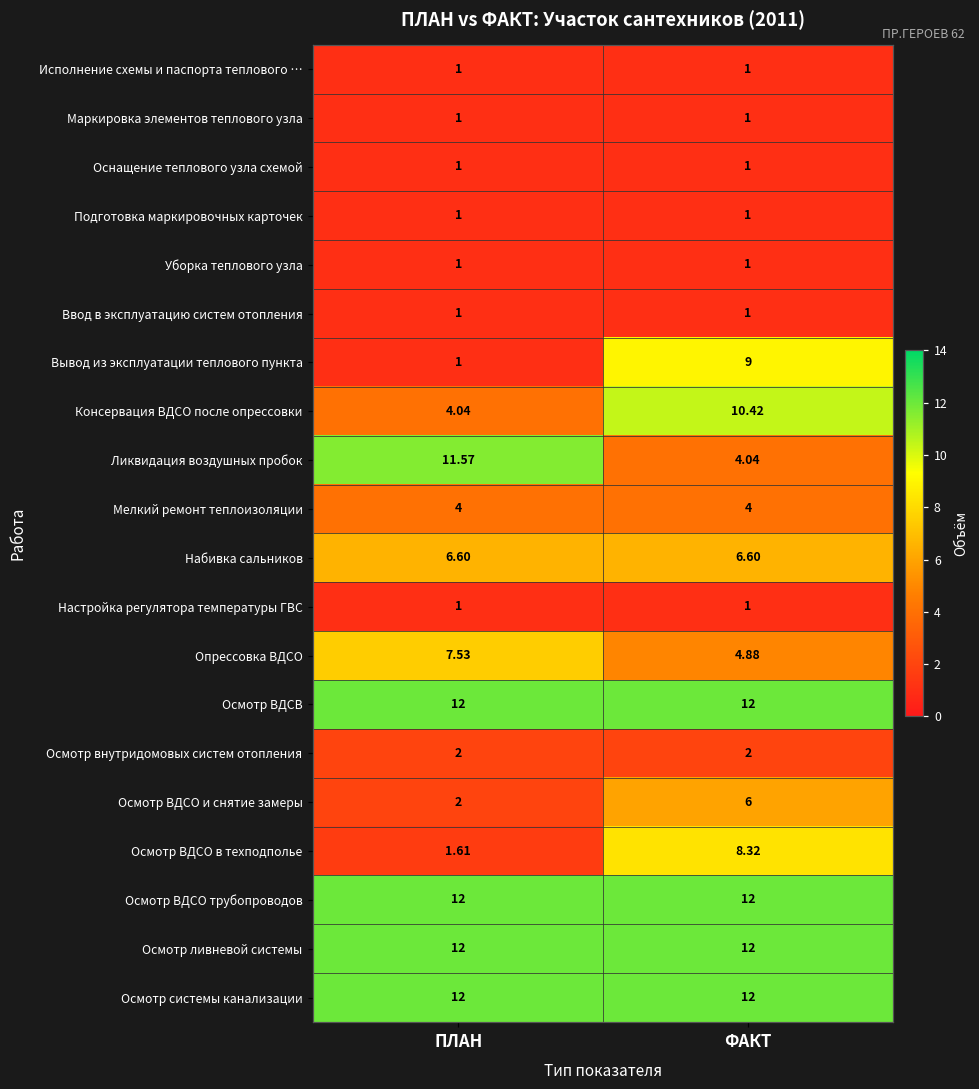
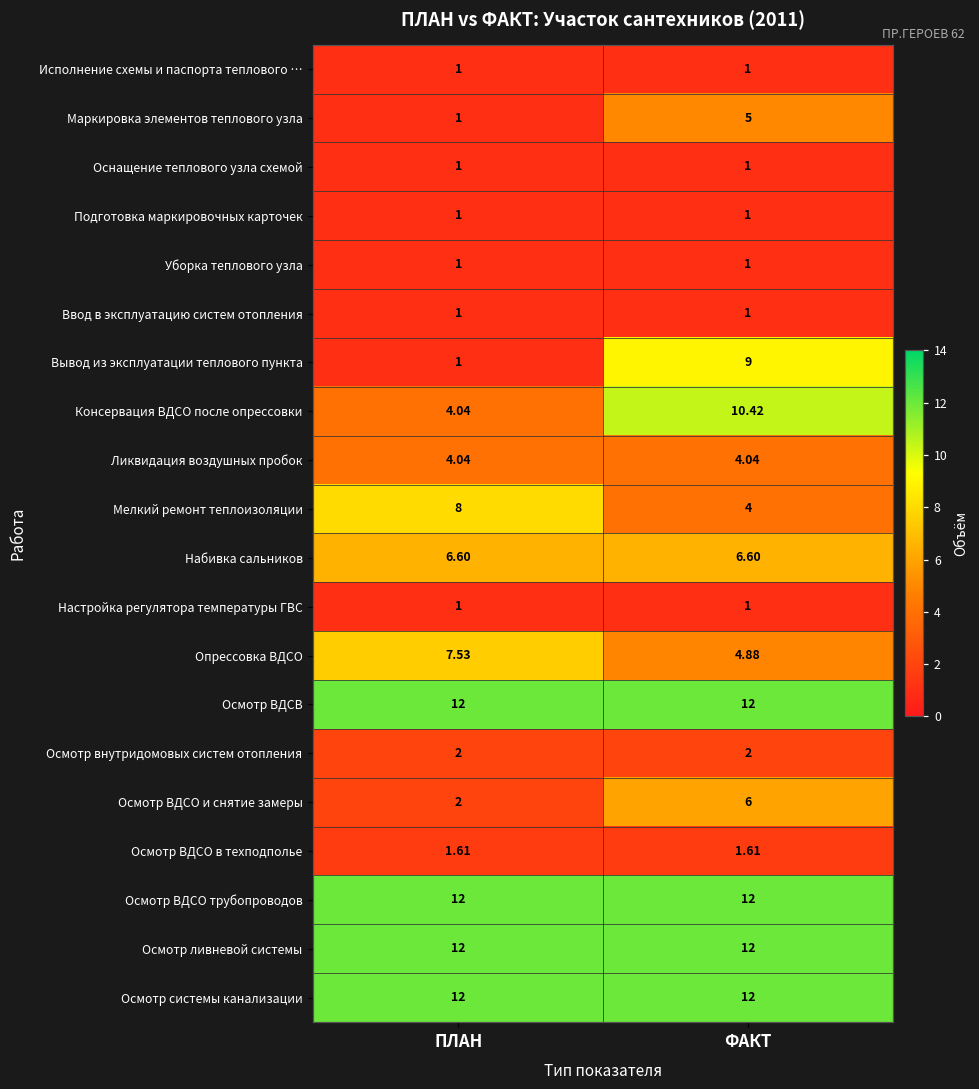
  {
    "Исполнение схемы и паспорта теплового …": {
      "ПЛАН": 1,
      "ФАКТ": 1
    },
    "Маркировка элементов теплового узла": {
      "ПЛАН": 1,
-     "ФАКТ": 1
+     "ФАКТ": 5
    },
    "Оснащение теплового узла схемой": {
      "ПЛАН": 1,
      "ФАКТ": 1
    },
    "Подготовка маркировочных карточек": {
      "ПЛАН": 1,
      "ФАКТ": 1
    },
    "Уборка теплового узла": {
      "ПЛАН": 1,
      "ФАКТ": 1
    },
    "Ввод в эксплуатацию систем отопления": {
      "ПЛАН": 1,
      "ФАКТ": 1
    },
    "Вывод из эксплуатации теплового пункта": {
      "ПЛАН": 1,
      "ФАКТ": 9
    },
    "Консервация ВДСО после опрессовки": {
      "ПЛАН": 4.04,
      "ФАКТ": 10.42
    },
    "Ликвидация воздушных пробок": {
-     "ПЛАН": 11.57,
+     "ПЛАН": 4.04,
      "ФАКТ": 4.04
    },
    "Мелкий ремонт теплоизоляции": {
-     "ПЛАН": 4,
+     "ПЛАН": 8,
      "ФАКТ": 4
    },
    "Набивка сальников": {
      "ПЛАН": 6.60,
      "ФАКТ": 6.60
    },
    "Настройка регулятора температуры ГВС": {
      "ПЛАН": 1,
      "ФАКТ": 1
    },
    "Опрессовка ВДСО": {
      "ПЛАН": 7.53,
      "ФАКТ": 4.88
    },
    "Осмотр ВДСВ": {
      "ПЛАН": 12,
      "ФАКТ": 12
    },
    "Осмотр внутридомовых систем отопления": {
      "ПЛАН": 2,
      "ФАКТ": 2
    },
    "Осмотр ВДСО и снятие замеры": {
      "ПЛАН": 2,
      "ФАКТ": 6
    },
    "Осмотр ВДСО в техподполье": {
      "ПЛАН": 1.61,
-     "ФАКТ": 8.32
+     "ФАКТ": 1.61
    },
    "Осмотр ВДСО трубопроводов": {
      "ПЛАН": 12,
      "ФАКТ": 12
    },
    "Осмотр ливневой системы": {
      "ПЛАН": 12,
      "ФАКТ": 12
    },
    "Осмотр системы канализации": {
      "ПЛАН": 12,
      "ФАКТ": 12
    }
  }
